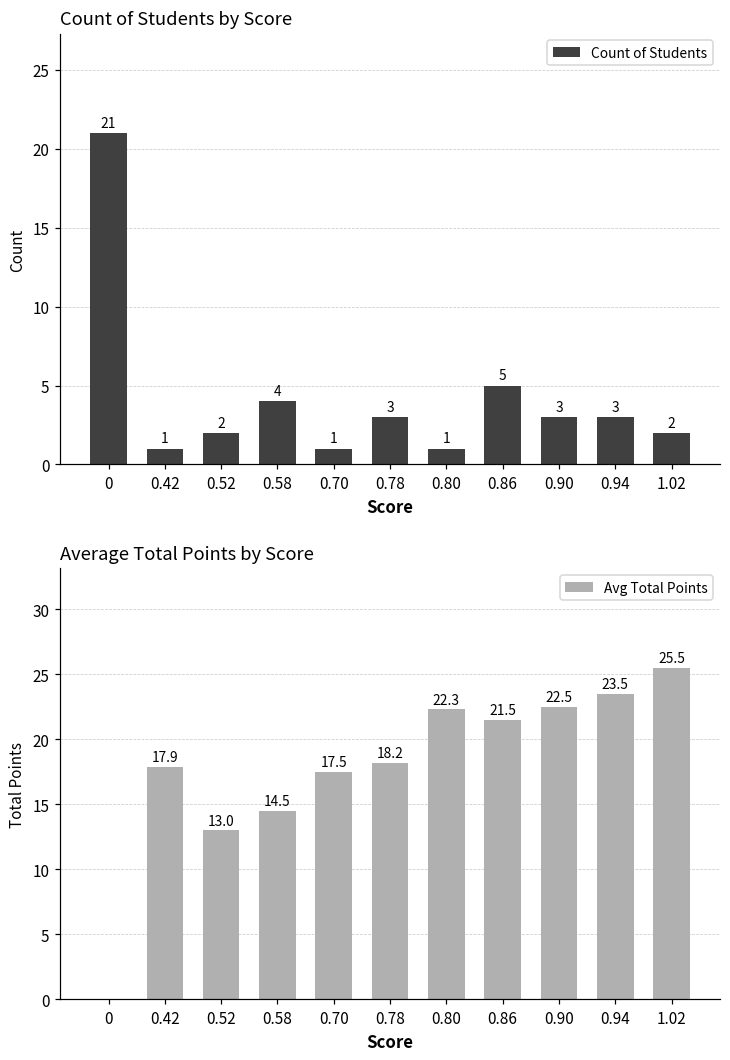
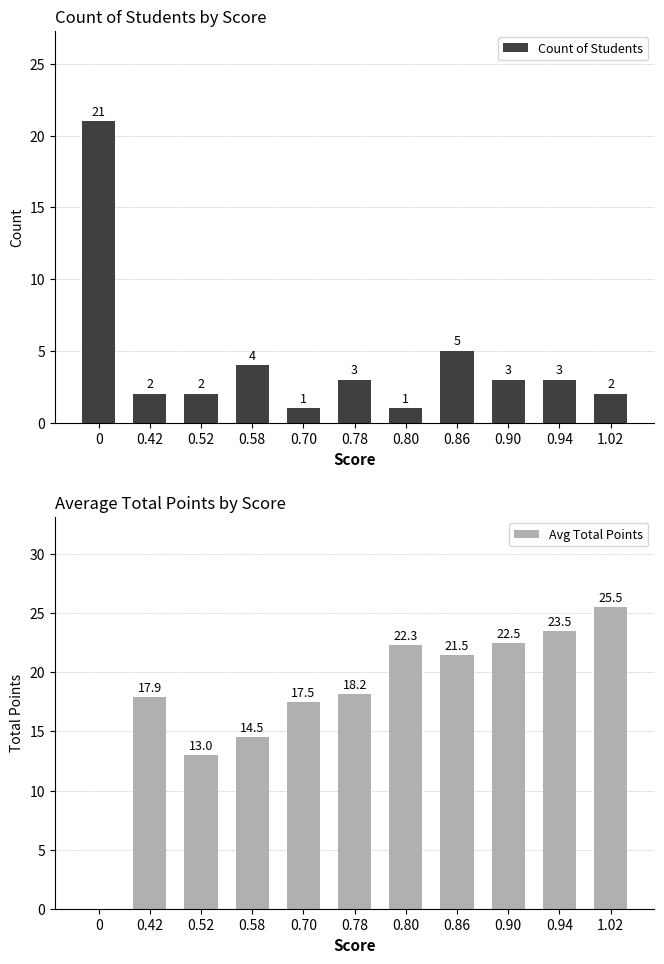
  {
    "Count of Students by Score": {
      "0": 21,
-     "0.42": 1,
+     "0.42": 2,
      "0.52": 2,
      "0.58": 4,
      "0.70": 1,
      "0.78": 3,
      "0.80": 1,
      "0.86": 5,
      "0.90": 3,
      "0.94": 3,
      "1.02": 2
    },
    "Average Total Points by Score": {
      "0.42": 17.9,
      "0.52": 13.0,
      "0.58": 14.5,
      "0.70": 17.5,
      "0.78": 18.2,
      "0.80": 22.3,
      "0.86": 21.5,
      "0.90": 22.5,
      "0.94": 23.5,
      "1.02": 25.5
    }
  }
